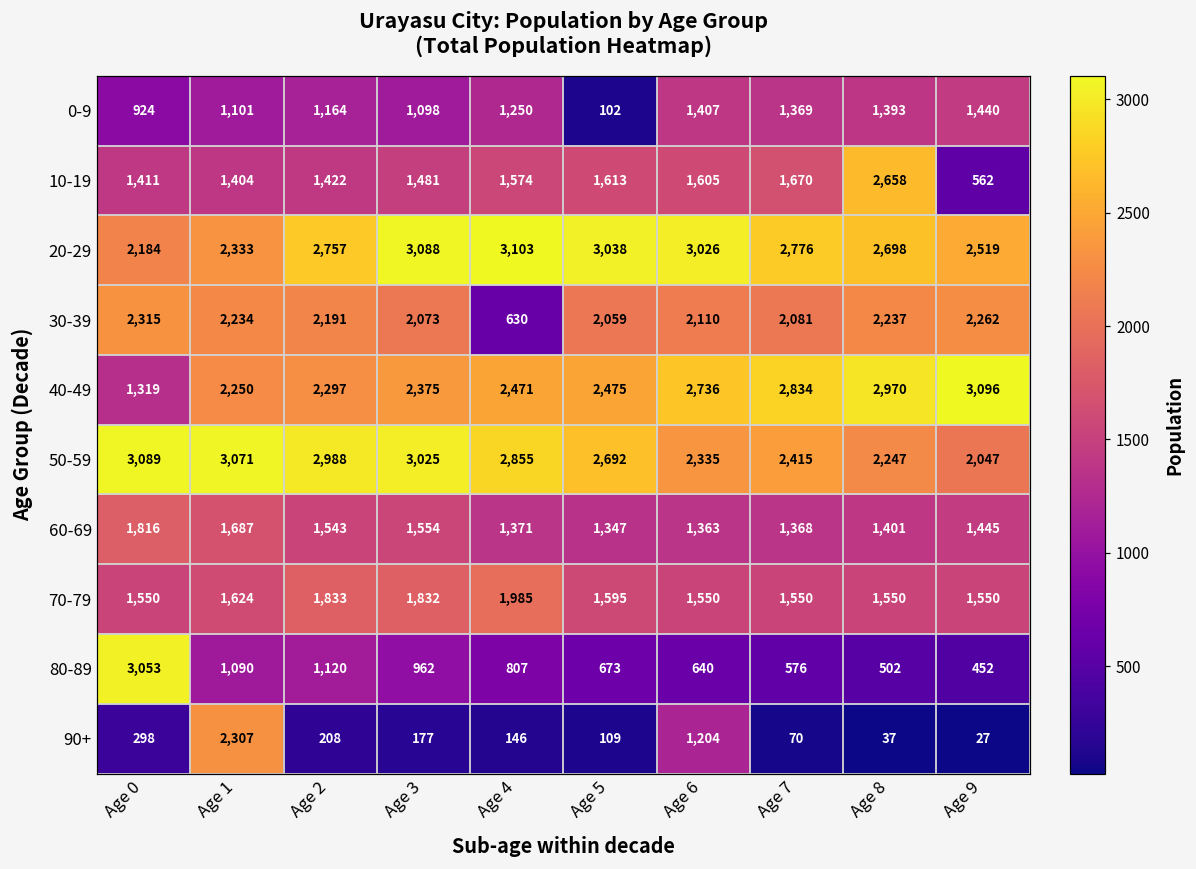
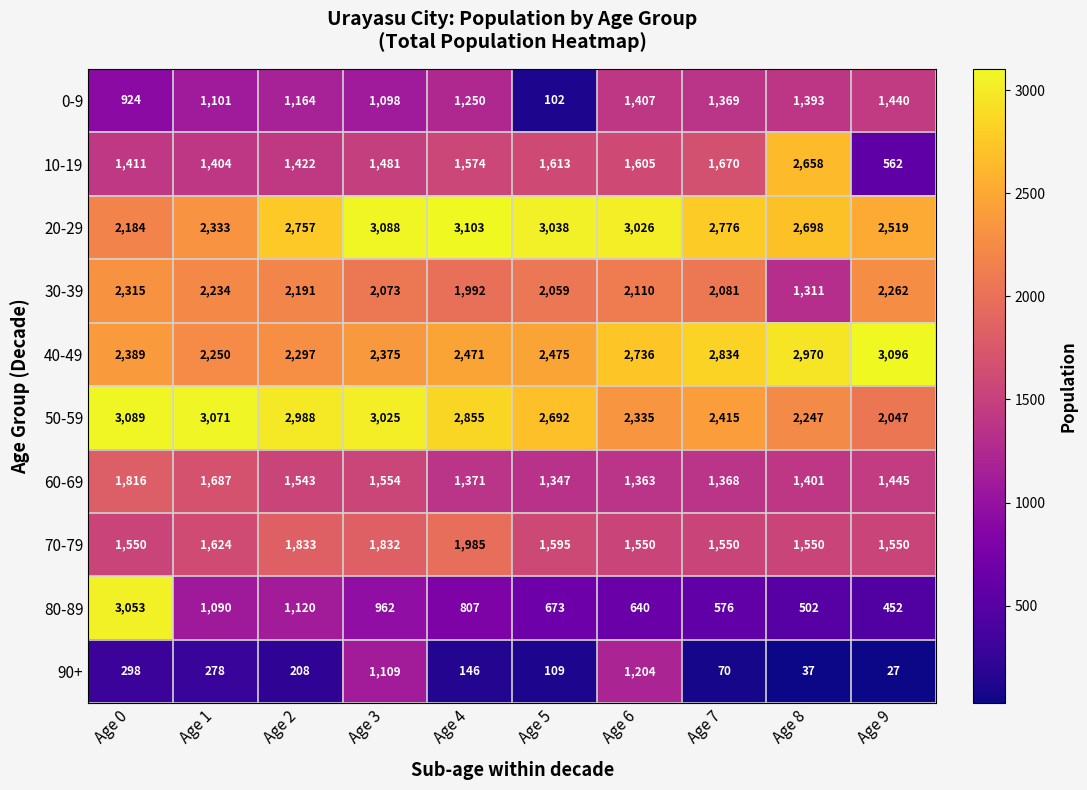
  {
    "0-9": {
      "Age 0": "924",
      "Age 1": "1,101",
      "Age 2": "1,164",
      "Age 3": "1,098",
      "Age 4": "1,250",
      "Age 5": "102",
      "Age 6": "1,407",
      "Age 7": "1,369",
      "Age 8": "1,393",
      "Age 9": "1,440"
    },
    "10-19": {
      "Age 0": "1,411",
      "Age 1": "1,404",
      "Age 2": "1,422",
      "Age 3": "1,481",
      "Age 4": "1,574",
      "Age 5": "1,613",
      "Age 6": "1,605",
      "Age 7": "1,670",
      "Age 8": "2,658",
      "Age 9": "562"
    },
    "20-29": {
      "Age 0": "2,184",
      "Age 1": "2,333",
      "Age 2": "2,757",
      "Age 3": "3,088",
      "Age 4": "3,103",
      "Age 5": "3,038",
      "Age 6": "3,026",
      "Age 7": "2,776",
      "Age 8": "2,698",
      "Age 9": "2,519"
    },
    "30-39": {
      "Age 0": "2,315",
      "Age 1": "2,234",
      "Age 2": "2,191",
      "Age 3": "2,073",
-     "Age 4": "630",
+     "Age 4": "1,992",
      "Age 5": "2,059",
      "Age 6": "2,110",
      "Age 7": "2,081",
-     "Age 8": "2,237",
+     "Age 8": "1,311",
      "Age 9": "2,262"
    },
    "40-49": {
-     "Age 0": "1,319",
+     "Age 0": "2,389",
      "Age 1": "2,250",
      "Age 2": "2,297",
      "Age 3": "2,375",
      "Age 4": "2,471",
      "Age 5": "2,475",
      "Age 6": "2,736",
      "Age 7": "2,834",
      "Age 8": "2,970",
      "Age 9": "3,096"
    },
    "50-59": {
      "Age 0": "3,089",
      "Age 1": "3,071",
      "Age 2": "2,988",
      "Age 3": "3,025",
      "Age 4": "2,855",
      "Age 5": "2,692",
      "Age 6": "2,335",
      "Age 7": "2,415",
      "Age 8": "2,247",
      "Age 9": "2,047"
    },
    "60-69": {
      "Age 0": "1,816",
      "Age 1": "1,687",
      "Age 2": "1,543",
      "Age 3": "1,554",
      "Age 4": "1,371",
      "Age 5": "1,347",
      "Age 6": "1,363",
      "Age 7": "1,368",
      "Age 8": "1,401",
      "Age 9": "1,445"
    },
    "70-79": {
      "Age 0": "1,550",
      "Age 1": "1,624",
      "Age 2": "1,833",
      "Age 3": "1,832",
      "Age 4": "1,985",
      "Age 5": "1,595",
      "Age 6": "1,550",
      "Age 7": "1,550",
      "Age 8": "1,550",
      "Age 9": "1,550"
    },
    "80-89": {
      "Age 0": "3,053",
      "Age 1": "1,090",
      "Age 2": "1,120",
      "Age 3": "962",
      "Age 4": "807",
      "Age 5": "673",
      "Age 6": "640",
      "Age 7": "576",
      "Age 8": "502",
      "Age 9": "452"
    },
    "90+": {
      "Age 0": "298",
-     "Age 1": "2,307",
+     "Age 1": "278",
      "Age 2": "208",
-     "Age 3": "177",
+     "Age 3": "1,109",
      "Age 4": "146",
      "Age 5": "109",
      "Age 6": "1,204",
      "Age 7": "70",
      "Age 8": "37",
      "Age 9": "27"
    }
  }
